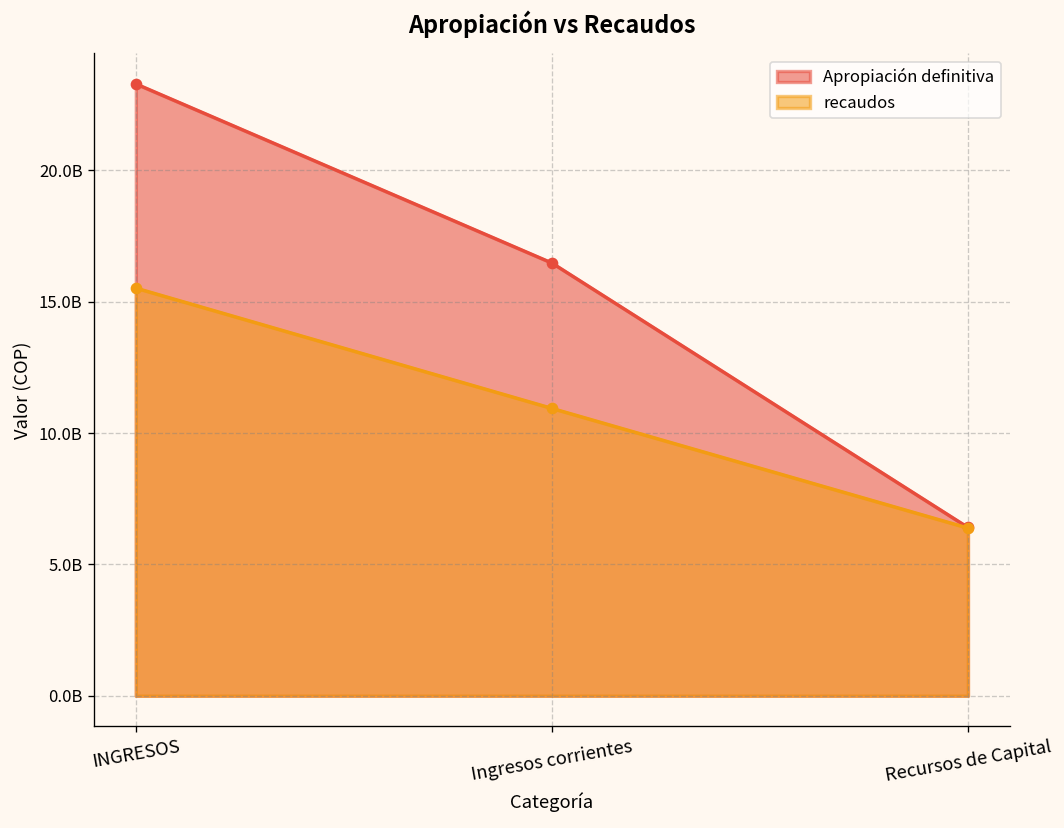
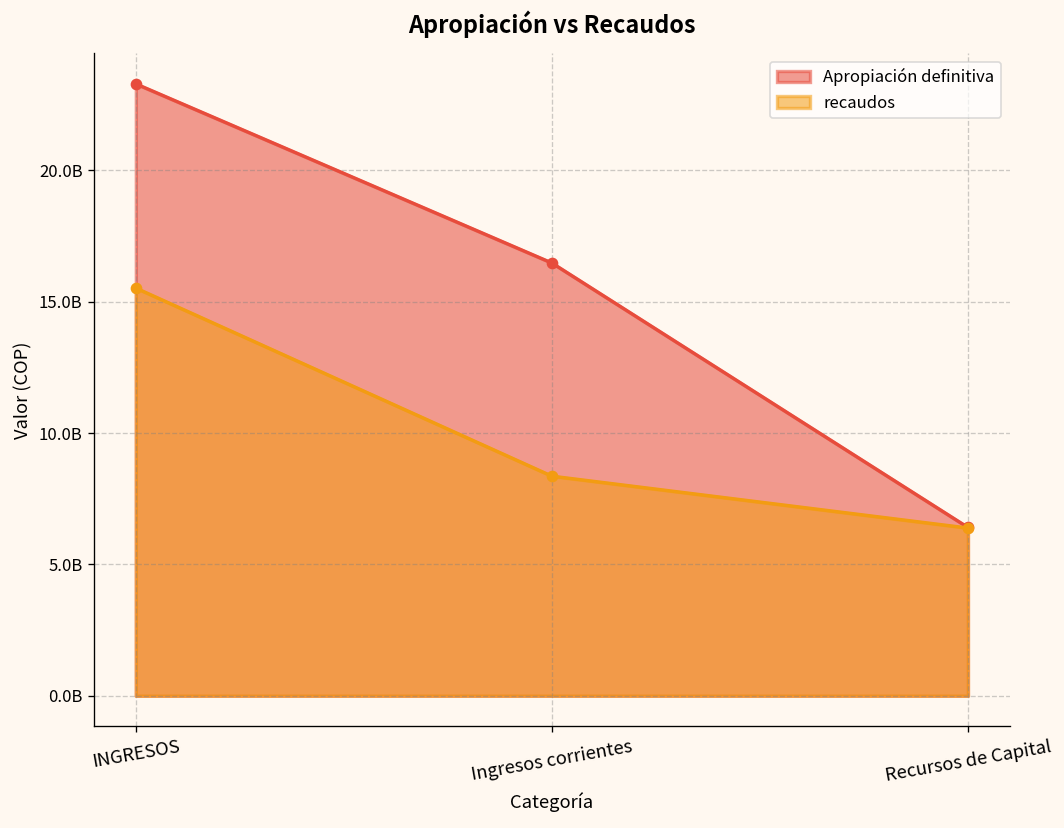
  {
    "Apropiación definitiva": {
      "INGRESOS": 23300000000,
      "Ingresos corrientes": 16500000000
    },
    "recaudos": {
      "INGRESOS": 15500000000,
-     "Ingresos corrientes": 10900000000
+     "Ingresos corrientes": 8400000000
    }
  }
